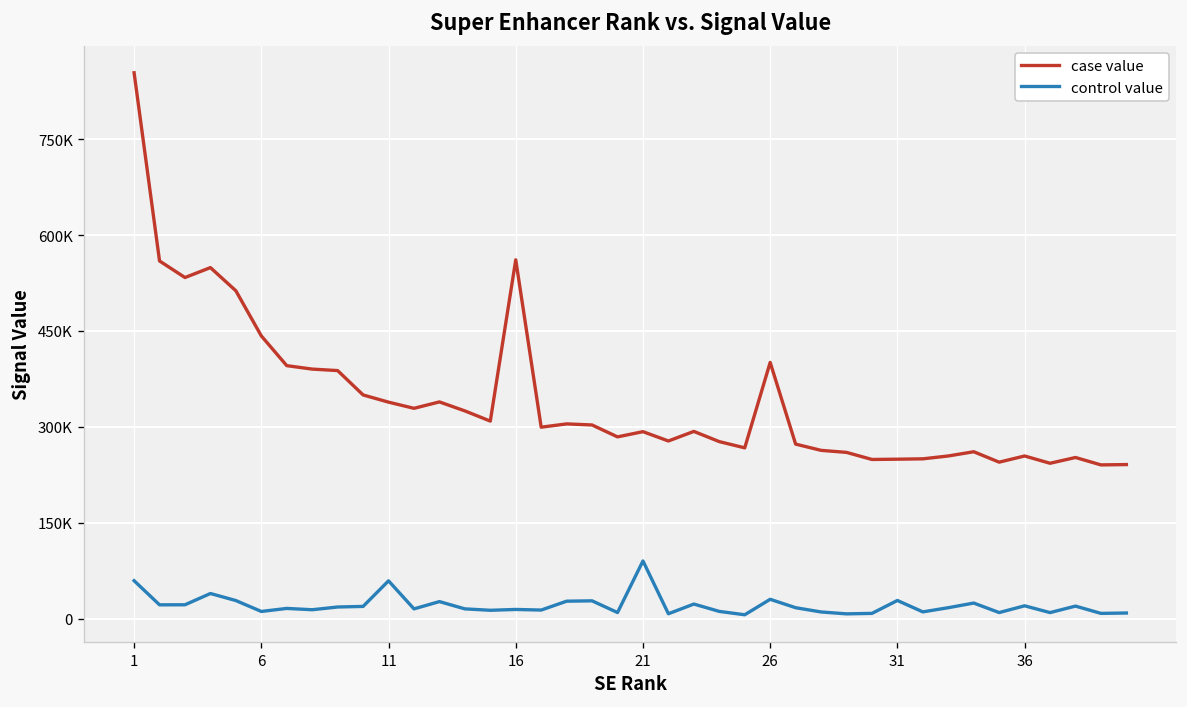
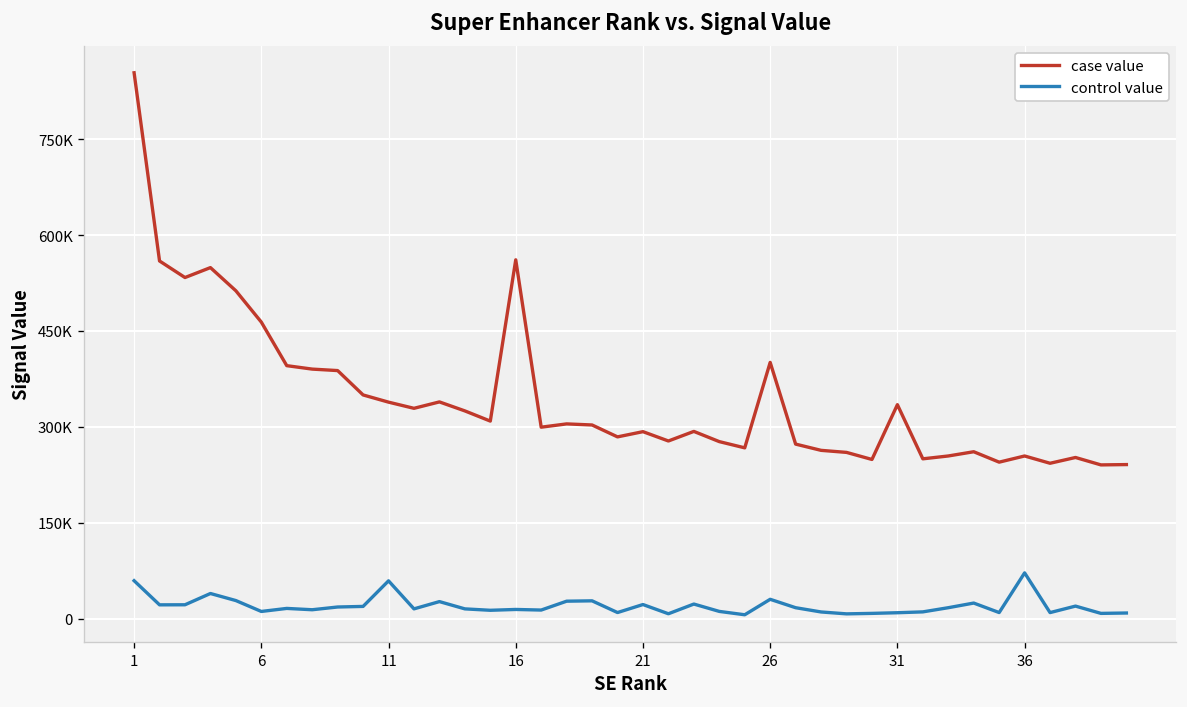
  {
    "case value": {
      "1": 850000,
-     "6": 440000,
+     "6": 460000,
      "11": 340000,
      "16": 560000,
      "21": 290000,
      "26": 400000,
-     "31": 250000,
+     "31": 330000,
      "36": 250000
    },
    "control value": {
      "1": 60000,
      "6": 10000,
      "11": 60000,
      "16": 10000,
-     "21": 90000,
+     "21": 20000,
      "26": 30000,
-     "31": 30000,
-     "36": 20000
+     "31": 10000,
+     "36": 70000
    }
  }
